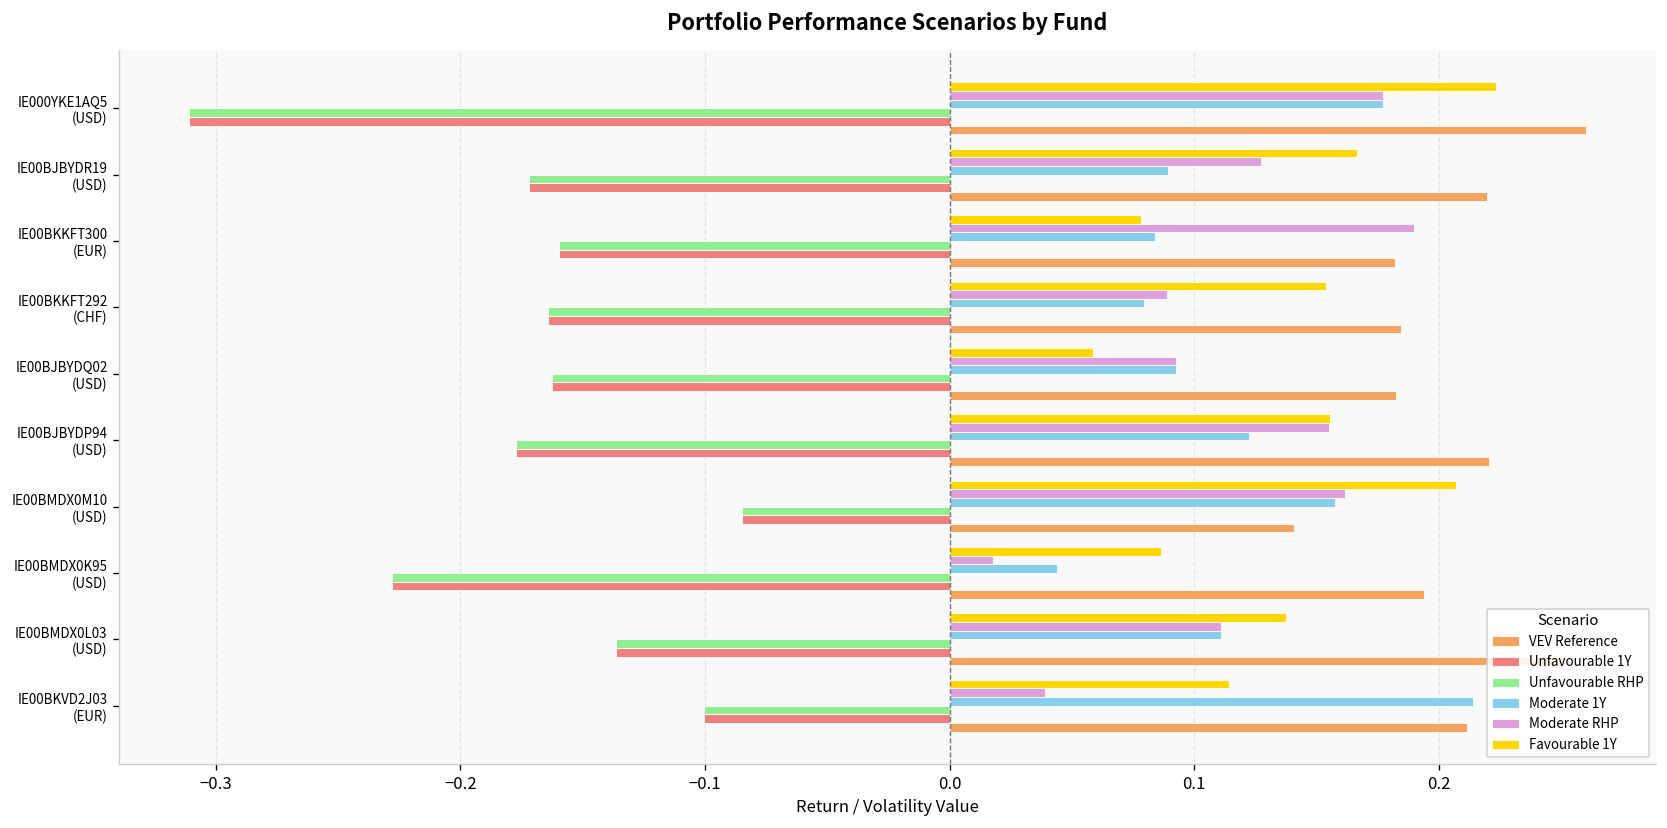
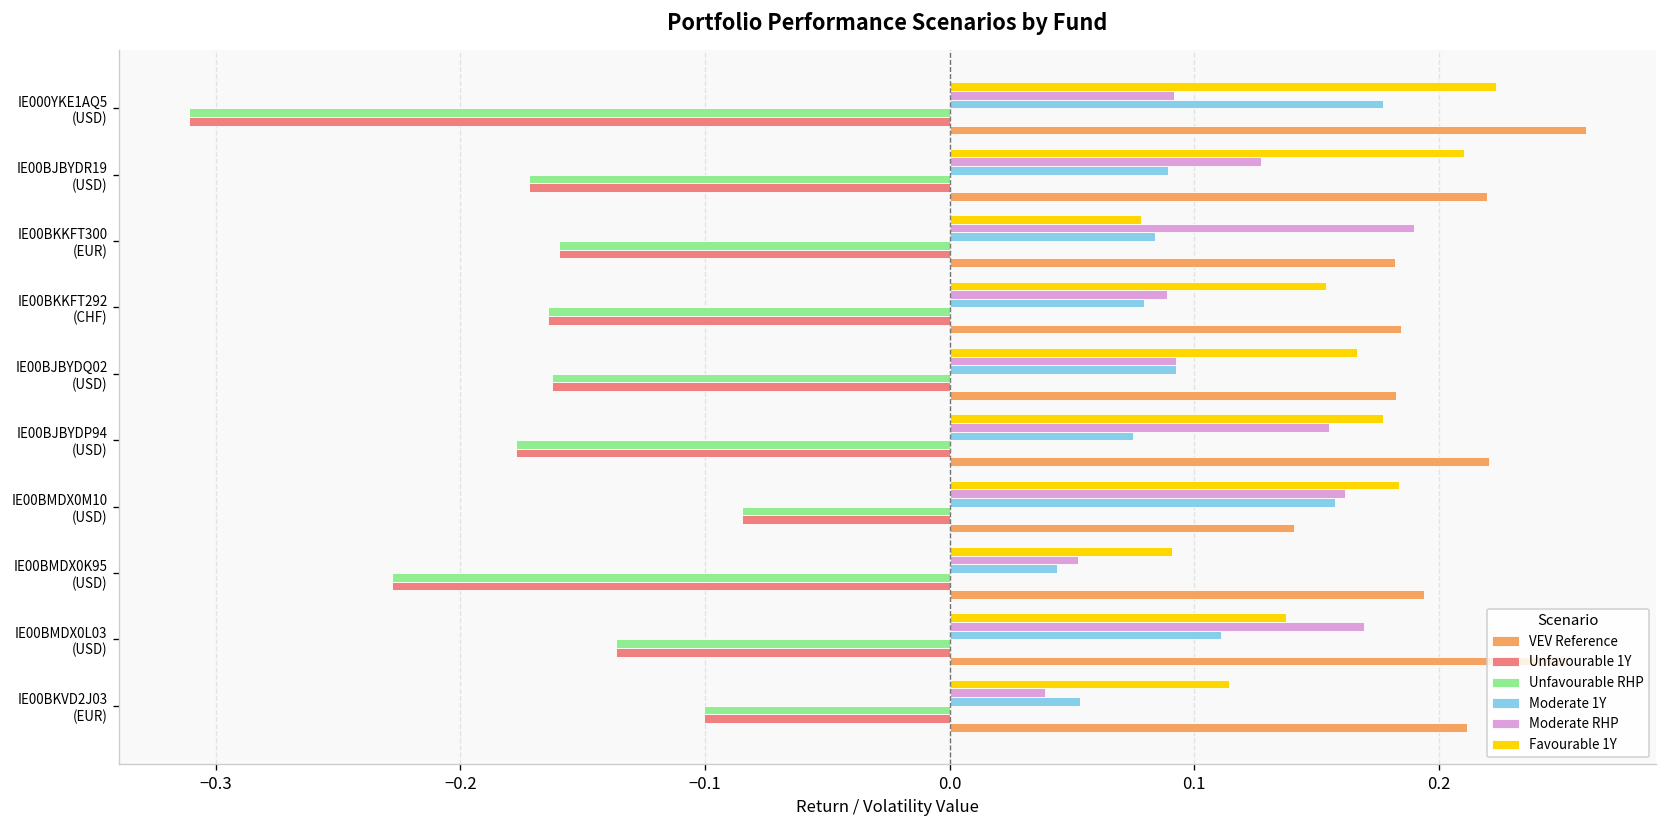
  {
    "Unfavourable RHP": {
      "IE000YKE1AQ5 (USD)": -0.311,
      "IE00BJBYDR19 (USD)": -0.172,
      "IE00BKKFT300 (EUR)": -0.159,
      "IE00BKKFT292 (CHF)": -0.164,
      "IE00BJBYDQ02 (USD)": -0.163,
      "IE00BJBYDP94 (USD)": -0.177,
      "IE00BMDX0M10 (USD)": -0.085,
      "IE00BMDX0K95 (USD)": -0.228,
      "IE00BMDX0L03 (USD)": -0.136,
      "IE00BKVD2J03 (EUR)": -0.100
    },
    "Moderate 1Y": {
      "IE000YKE1AQ5 (USD)": 0.177,
      "IE00BJBYDR19 (USD)": 0.089,
      "IE00BKKFT300 (EUR)": 0.084,
      "IE00BKKFT292 (CHF)": 0.079,
      "IE00BJBYDQ02 (USD)": 0.093,
-     "IE00BJBYDP94 (USD)": 0.122,
+     "IE00BJBYDP94 (USD)": 0.075,
      "IE00BMDX0M10 (USD)": 0.157,
      "IE00BMDX0K95 (USD)": 0.044,
      "IE00BMDX0L03 (USD)": 0.111,
-     "IE00BKVD2J03 (EUR)": 0.214
+     "IE00BKVD2J03 (EUR)": 0.053
    },
    "Moderate RHP": {
-     "IE000YKE1AQ5 (USD)": 0.177,
+     "IE000YKE1AQ5 (USD)": 0.092,
      "IE00BJBYDR19 (USD)": 0.127,
      "IE00BKKFT300 (EUR)": 0.190,
      "IE00BKKFT292 (CHF)": 0.089,
      "IE00BJBYDQ02 (USD)": 0.093,
      "IE00BJBYDP94 (USD)": 0.155,
      "IE00BMDX0M10 (USD)": 0.162,
-     "IE00BMDX0K95 (USD)": 0.018,
-     "IE00BMDX0L03 (USD)": 0.111,
+     "IE00BMDX0K95 (USD)": 0.052,
+     "IE00BMDX0L03 (USD)": 0.170,
      "IE00BKVD2J03 (EUR)": 0.039
    },
    "Favourable 1Y": {
      "IE000YKE1AQ5 (USD)": 0.223,
-     "IE00BJBYDR19 (USD)": 0.167,
+     "IE00BJBYDR19 (USD)": 0.210,
      "IE00BKKFT300 (EUR)": 0.078,
      "IE00BKKFT292 (CHF)": 0.154,
-     "IE00BJBYDQ02 (USD)": 0.059,
-     "IE00BJBYDP94 (USD)": 0.156,
-     "IE00BMDX0M10 (USD)": 0.207,
-     "IE00BMDX0K95 (USD)": 0.087,
+     "IE00BJBYDQ02 (USD)": 0.167,
+     "IE00BJBYDP94 (USD)": 0.177,
+     "IE00BMDX0M10 (USD)": 0.184,
+     "IE00BMDX0K95 (USD)": 0.091,
      "IE00BMDX0L03 (USD)": 0.137,
      "IE00BKVD2J03 (EUR)": 0.114
    }
  }
